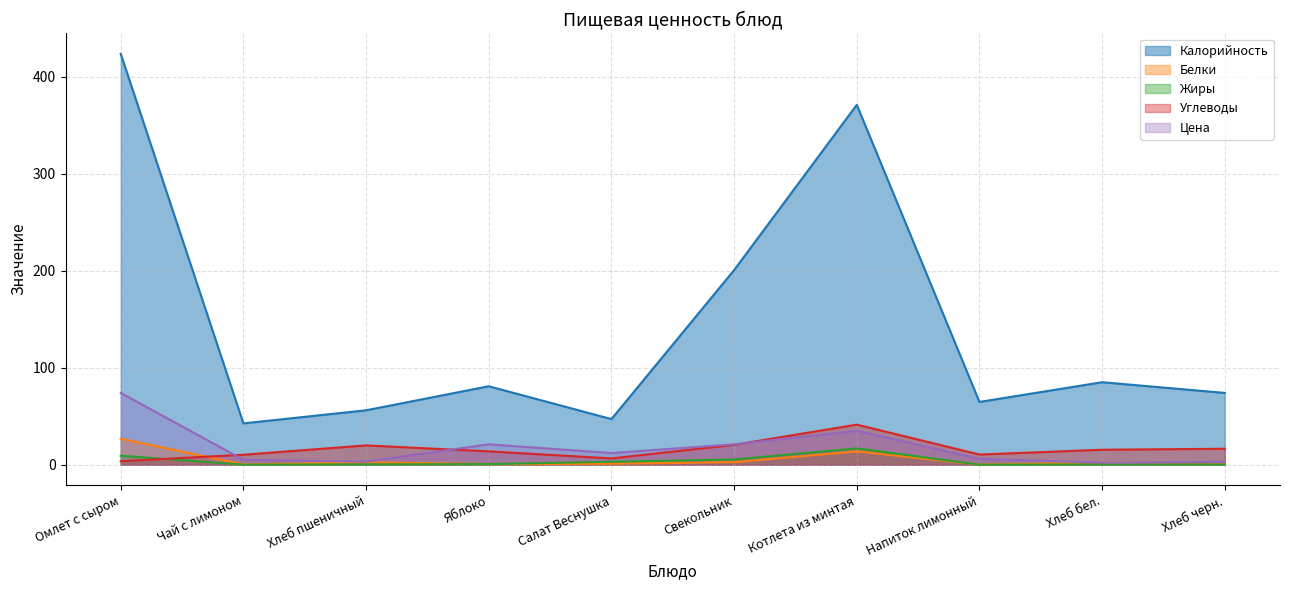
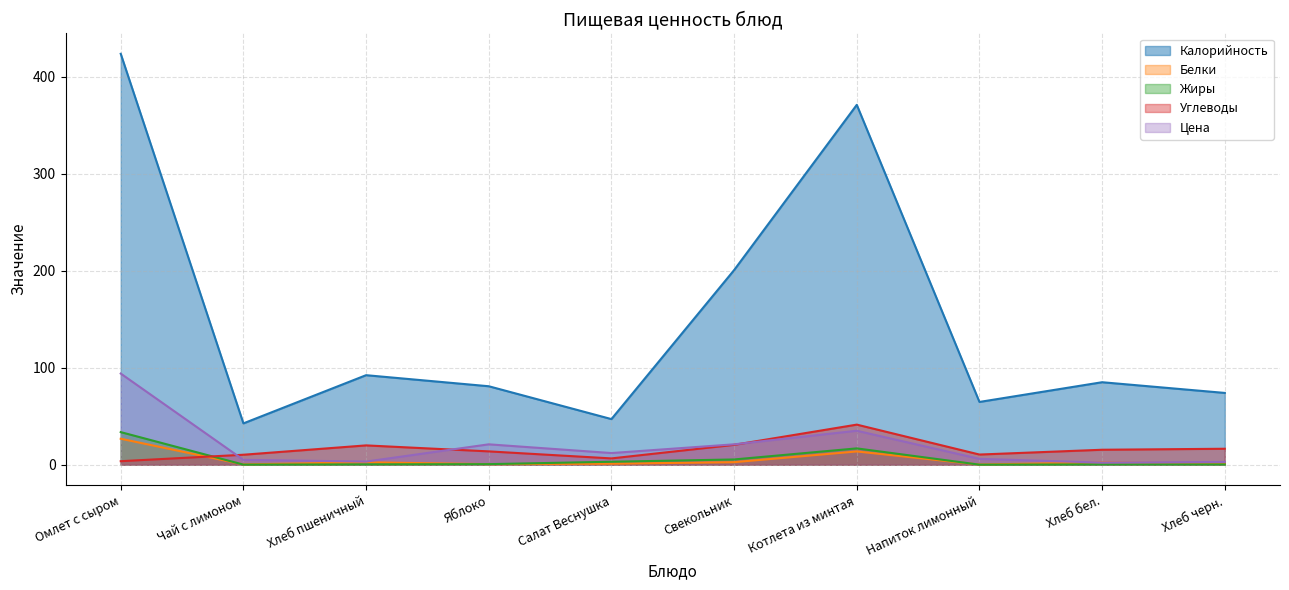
  {
    "Калорийность": {
      "Омлет с сыром": 420,
      "Чай с лимоном": 40,
-     "Хлеб пшеничный": 60,
+     "Хлеб пшеничный": 90,
      "Яблоко": 80,
      "Салат Веснушка": 50,
      "Свекольник": 200,
      "Котлета из минтая": 370,
      "Напиток лимонный": 60,
      "Хлеб бел.": 90,
      "Хлеб черн.": 70
    },
    "Жиры": {
-     "Омлет с сыром": 10,
+     "Омлет с сыром": 30,
      "Свекольник": 10,
      "Котлета из минтая": 20
    },
    "Цена": {
-     "Омлет с сыром": 70,
+     "Омлет с сыром": 90,
      "Чай с лимоном": 10,
      "Яблоко": 20,
      "Салат Веснушка": 10,
      "Котлета из минтая": 40,
      "Напиток лимонный": 10
    }
  }
